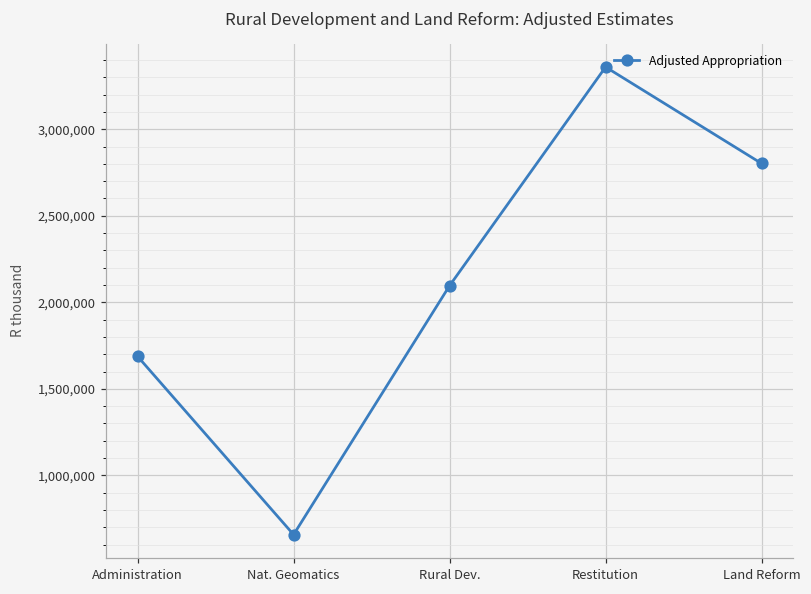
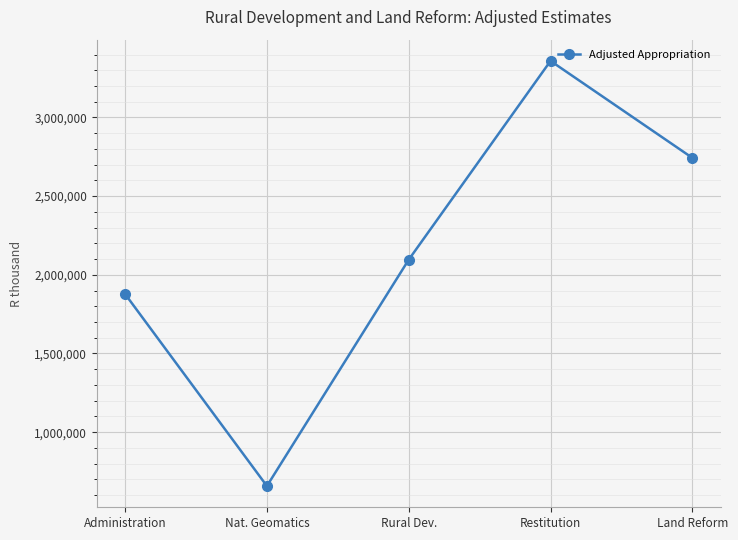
  {
-   "Administration": "1,690,000",
+   "Administration": "1,880,000",
    "Nat. Geomatics": "660,000",
    "Rural Dev.": "2,100,000",
    "Restitution": "3,360,000",
-   "Land Reform": "2,800,000"
+   "Land Reform": "2,740,000"
  }
